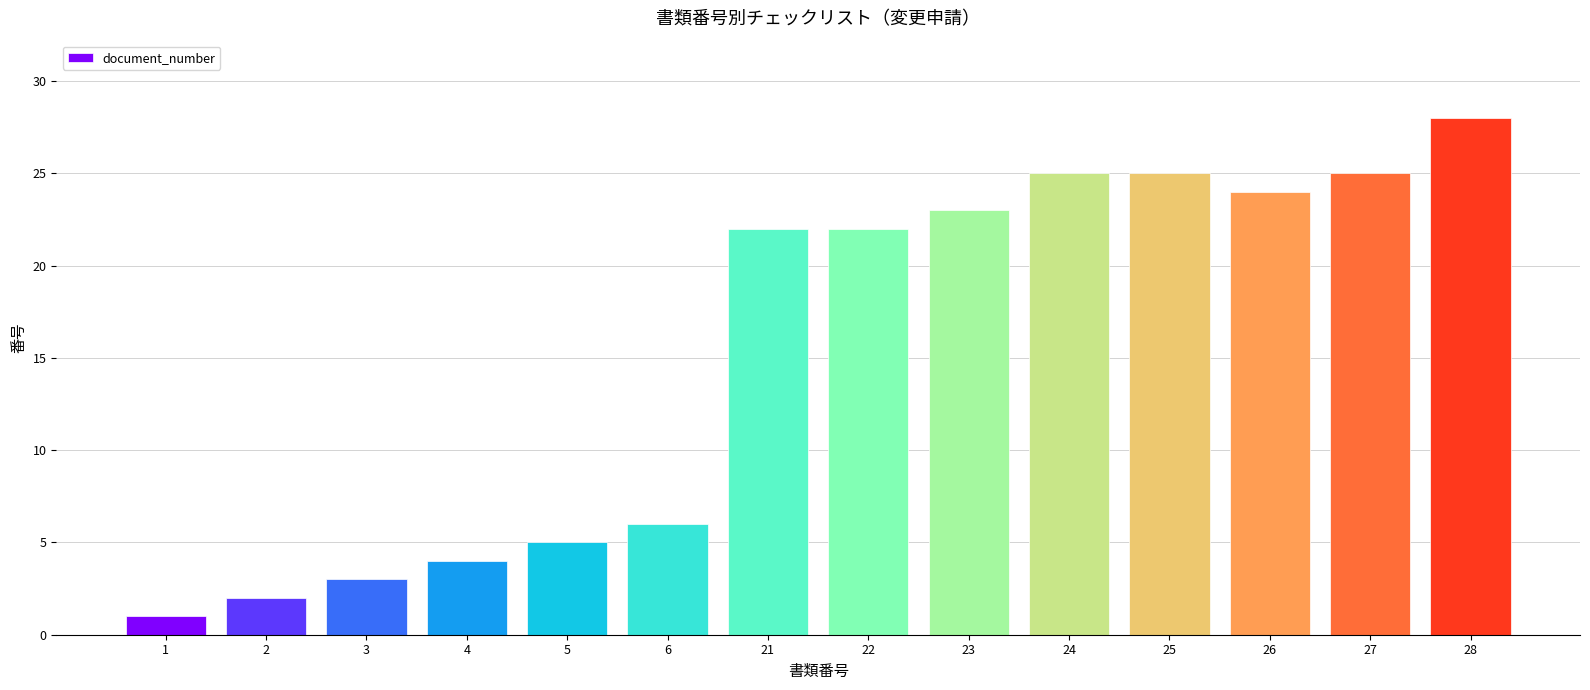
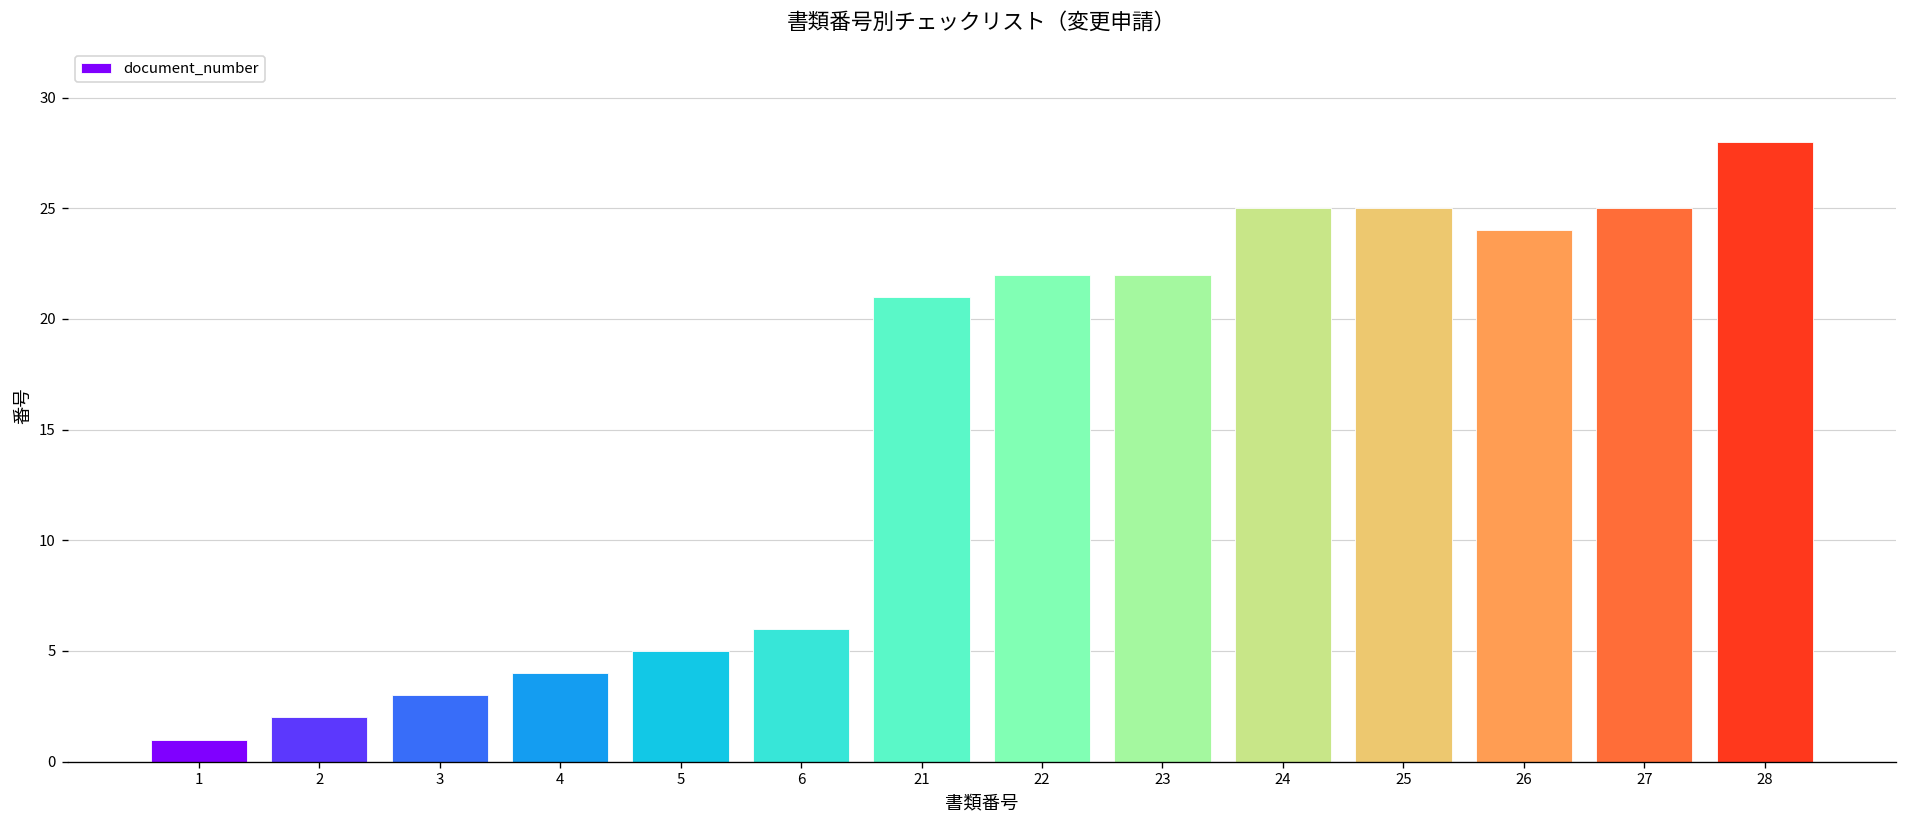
  {
    "1": 1,
    "2": 2,
    "3": 3,
    "4": 4,
    "5": 5,
    "6": 6,
-   "21": 22,
+   "21": 21,
    "22": 22,
-   "23": 23,
+   "23": 22,
    "24": 25,
    "25": 25,
    "26": 24,
    "27": 25,
    "28": 28
  }
